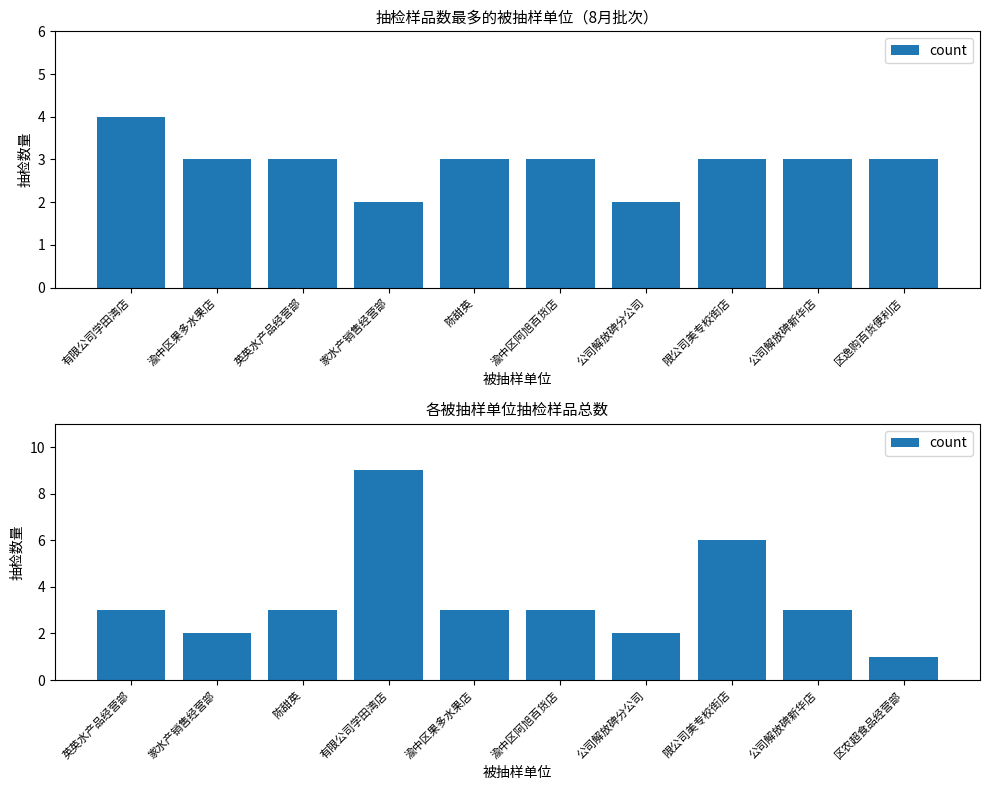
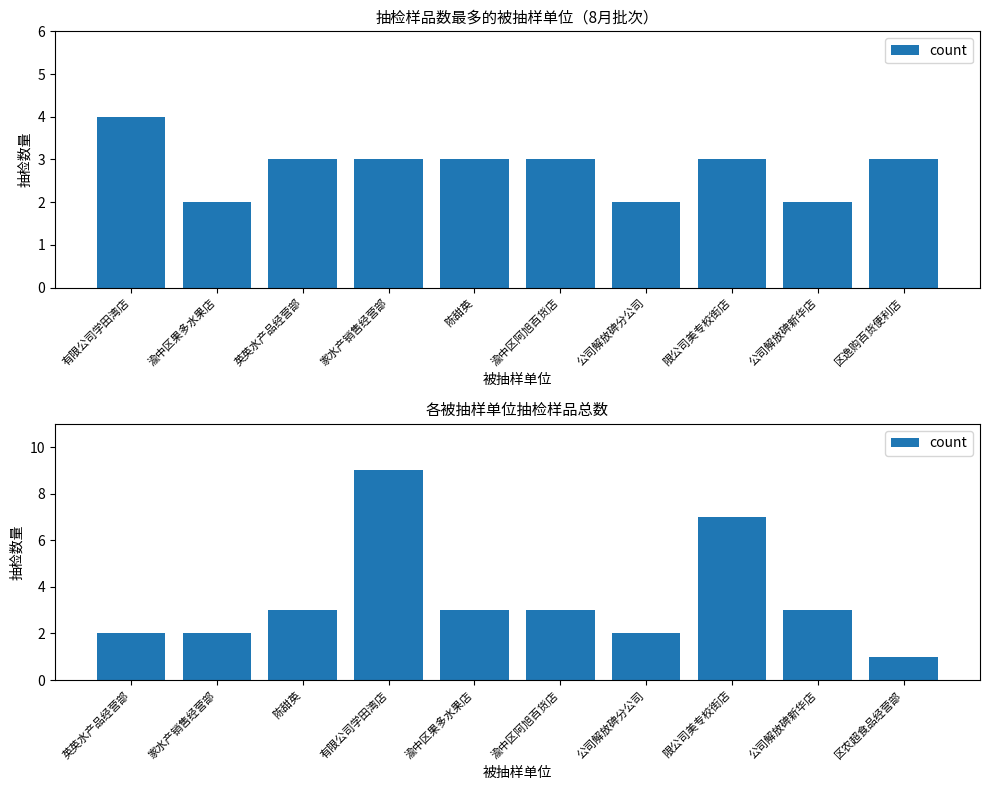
  {
    "抽检样品数最多的被抽样单位（8月批次）": {
      "有限公司学田湾店": 4,
-     "渝中区果多水果店": 3,
+     "渝中区果多水果店": 2,
      "英英水产品经营部": 3,
-     "家水产销售经营部": 2,
+     "家水产销售经营部": 3,
      "陈甜英": 3,
      "渝中区阿旭百货店": 3,
      "公司解放碑分公司": 2,
      "限公司美专校街店": 3,
-     "公司解放碑新华店": 3,
+     "公司解放碑新华店": 2,
      "区逸购百货便利店": 3
    },
    "各被抽样单位抽检样品总数": {
-     "英英水产品经营部": 3,
+     "英英水产品经营部": 2,
      "家水产销售经营部": 2,
      "陈甜英": 3,
      "有限公司学田湾店": 9,
      "渝中区果多水果店": 3,
      "渝中区阿旭百货店": 3,
      "公司解放碑分公司": 2,
-     "限公司美专校街店": 6,
+     "限公司美专校街店": 7,
      "公司解放碑新华店": 3,
      "区农超食品经营部": 1
    }
  }
